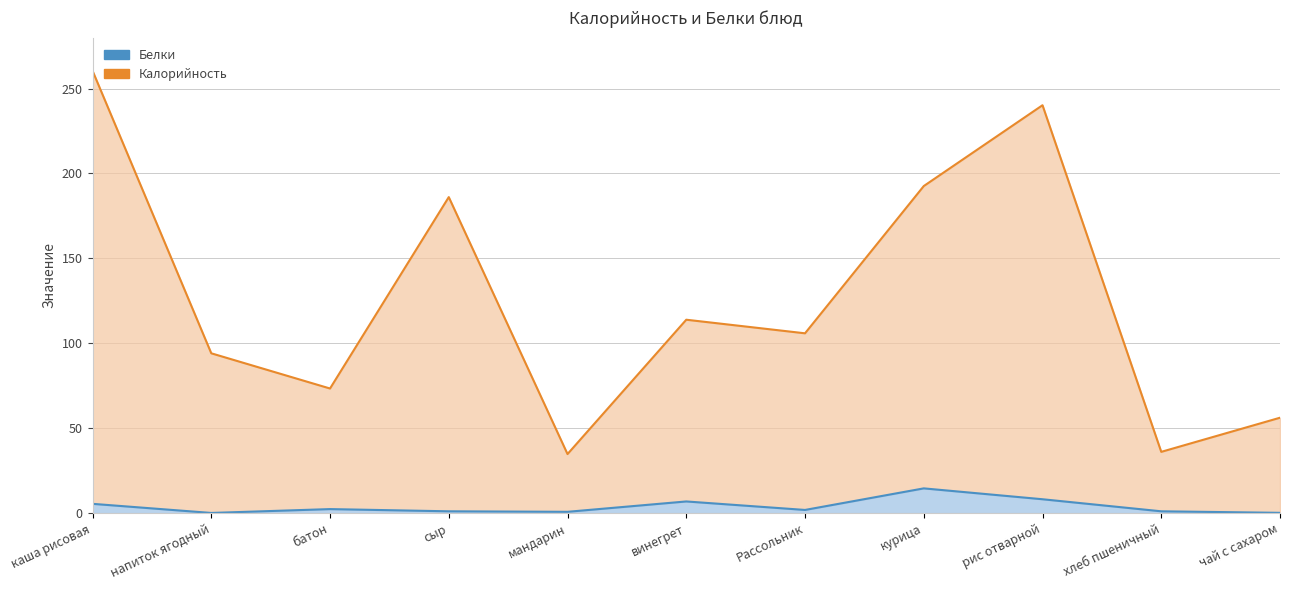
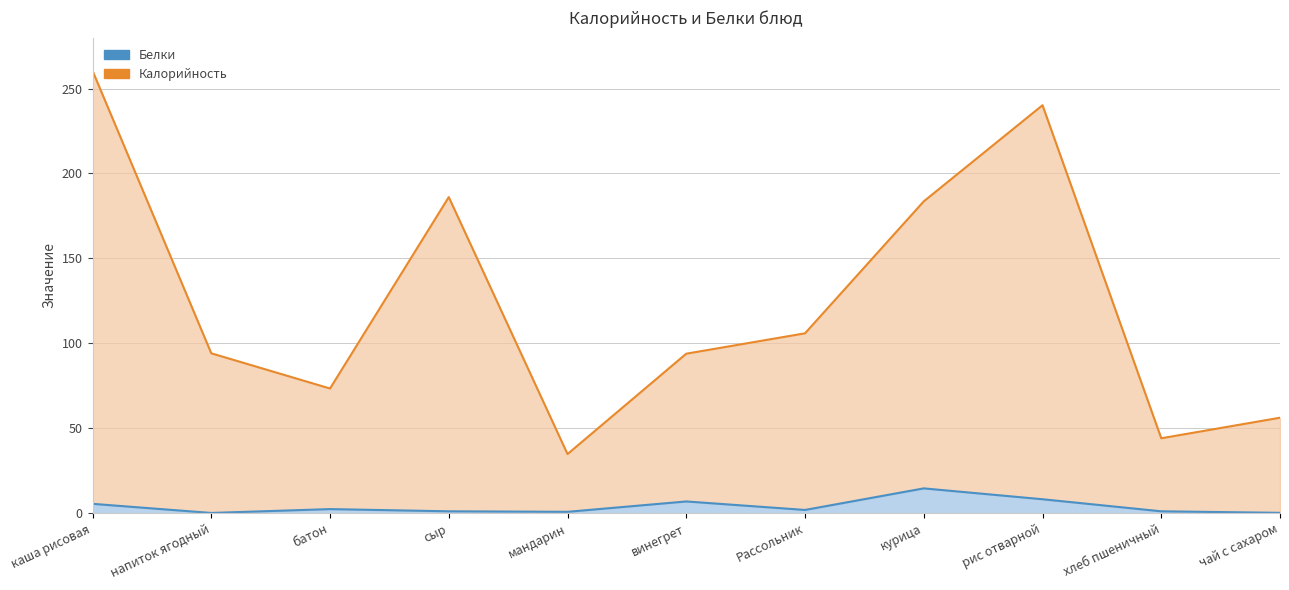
  {
    "Калорийность": {
      "каша рисовая": 255,
      "напиток ягодный": 94,
      "батон": 71,
      "сыр": 185,
      "мандарин": 34,
-     "винегрет": 107,
+     "винегрет": 87,
      "Рассольник": 104,
-     "курица": 178,
+     "курица": 169,
      "рис отварной": 232,
-     "хлеб пшеничный": 35,
+     "хлеб пшеничный": 43,
      "чай с сахаром": 56
    },
    "Белки": {
      "каша рисовая": 6,
      "напиток ягодный": 0,
      "батон": 2,
      "сыр": 1,
      "мандарин": 1,
      "винегрет": 7,
      "Рассольник": 2,
      "курица": 15,
      "рис отварной": 8,
      "хлеб пшеничный": 1,
      "чай с сахаром": 0
    }
  }
